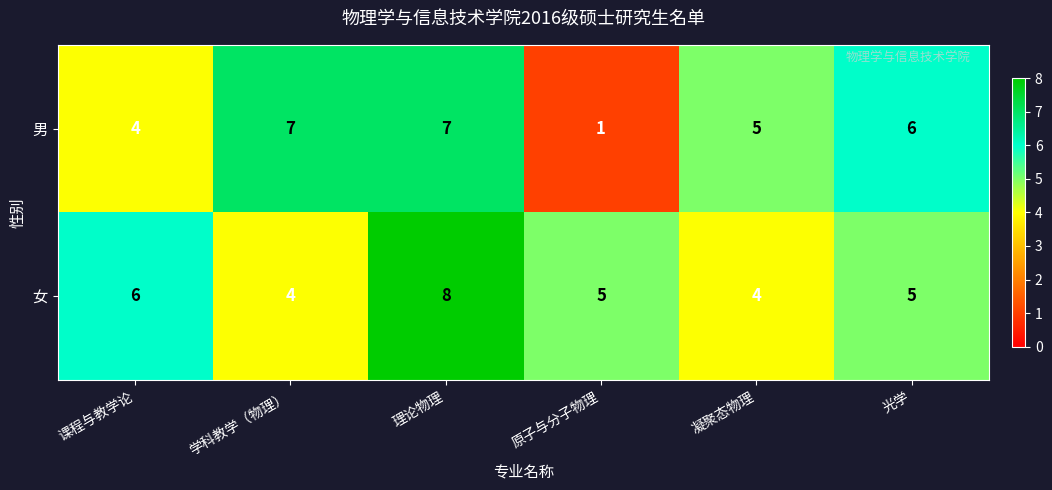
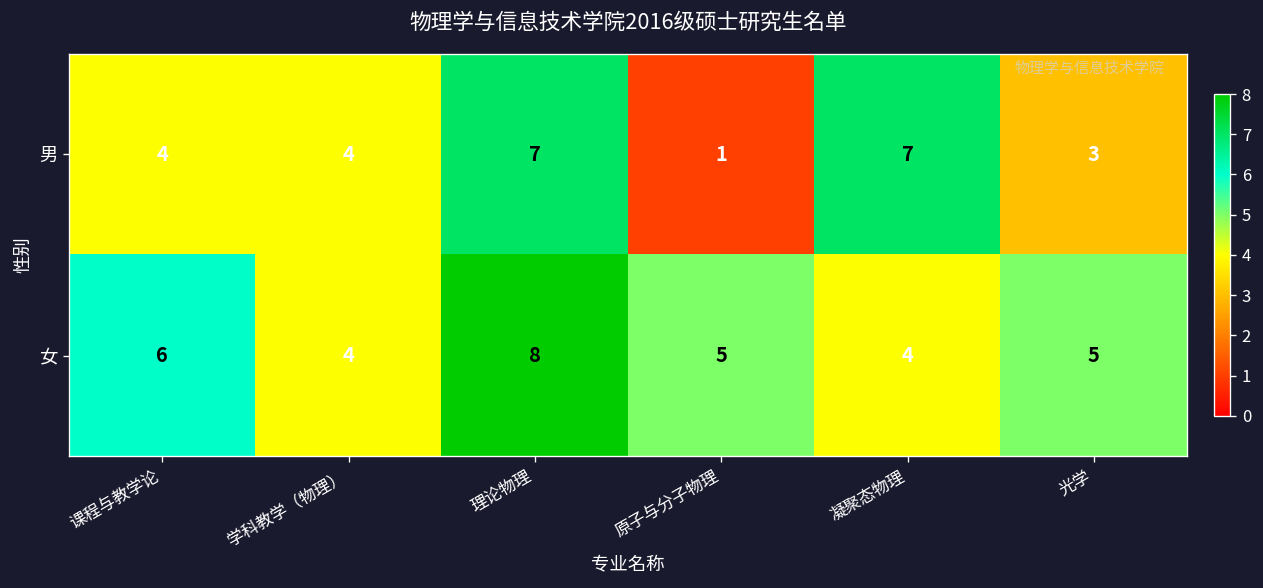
  {
    "男": {
      "课程与教学论": 4,
-     "学科教学（物理）": 7,
+     "学科教学（物理）": 4,
      "理论物理": 7,
      "原子与分子物理": 1,
-     "凝聚态物理": 5,
-     "光学": 6
+     "凝聚态物理": 7,
+     "光学": 3
    },
    "女": {
      "课程与教学论": 6,
      "学科教学（物理）": 4,
      "理论物理": 8,
      "原子与分子物理": 5,
      "凝聚态物理": 4,
      "光学": 5
    }
  }
